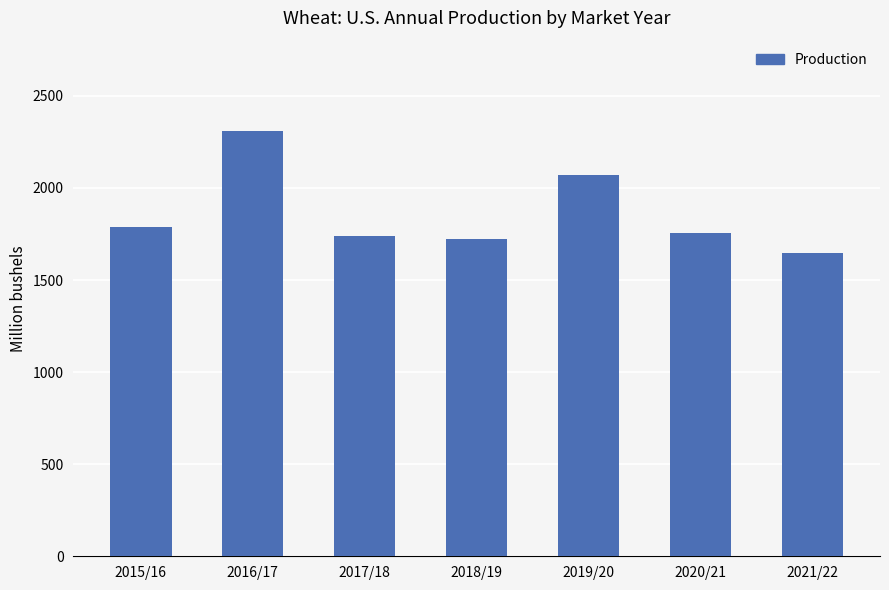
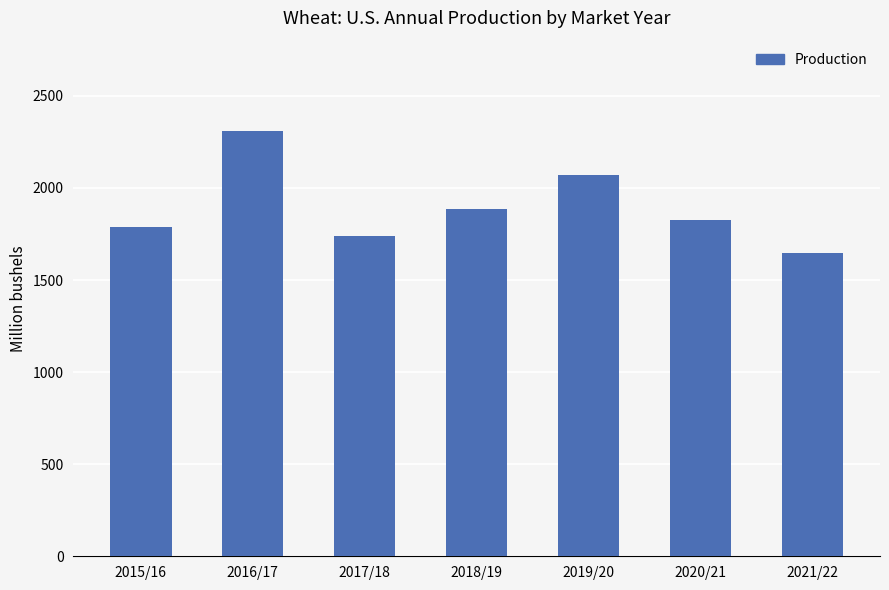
  {
    "2015/16": 1790,
    "2016/17": 2310,
    "2017/18": 1740,
-   "2018/19": 1720,
+   "2018/19": 1890,
    "2019/20": 2070,
-   "2020/21": 1760,
+   "2020/21": 1830,
    "2021/22": 1650
  }
